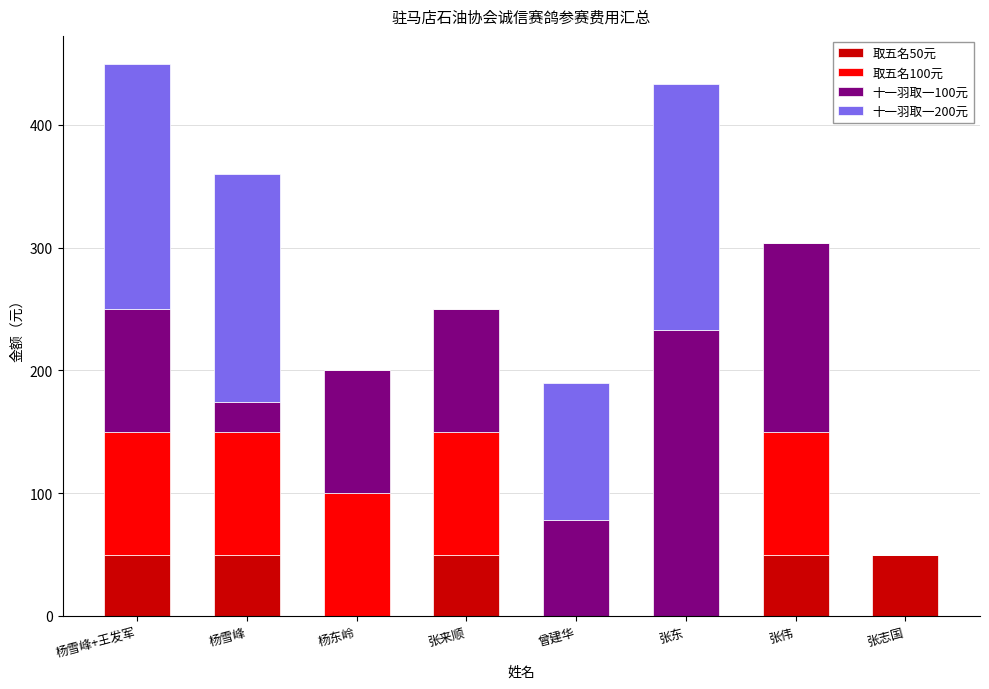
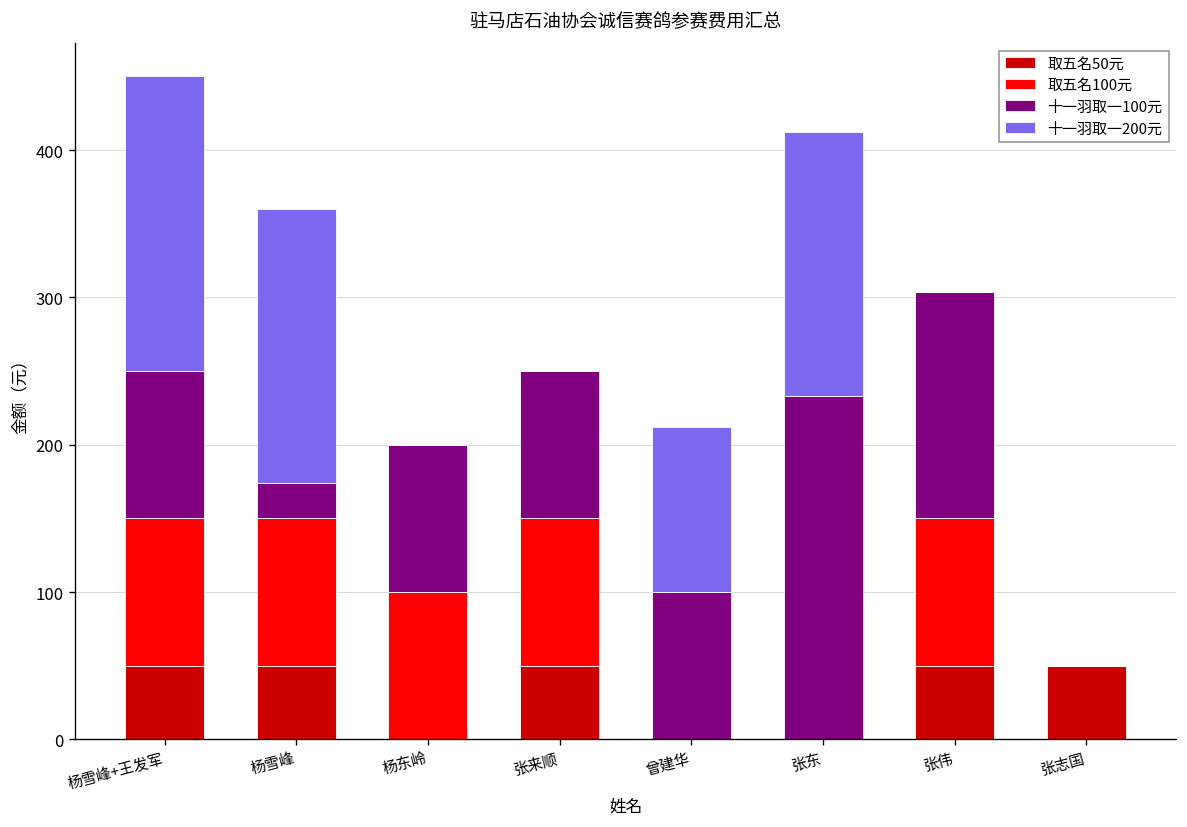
  {
    "十一羽取一100元": {
      "杨雪峰+王发军": 100,
      "杨雪峰": 24,
      "杨东岭": 100,
      "张来顺": 100,
-     "曾建华": 78,
+     "曾建华": 100,
      "张东": 233,
      "张伟": 154,
      "张志国": 0
    },
    "十一羽取一200元": {
      "杨雪峰+王发军": 200,
      "杨雪峰": 186,
      "杨东岭": 0,
      "张来顺": 0,
      "曾建华": 112,
-     "张东": 200,
+     "张东": 179,
      "张伟": 0,
      "张志国": 0
    }
  }
